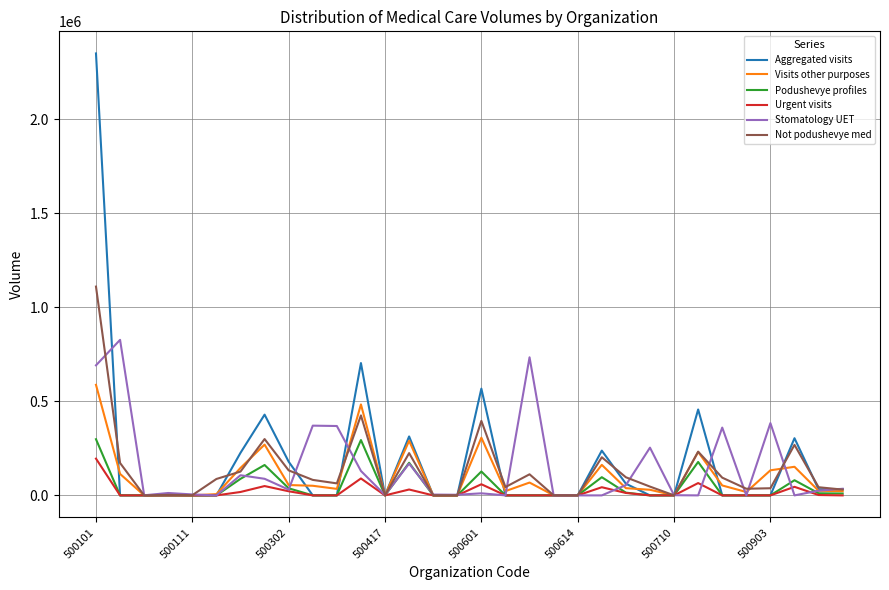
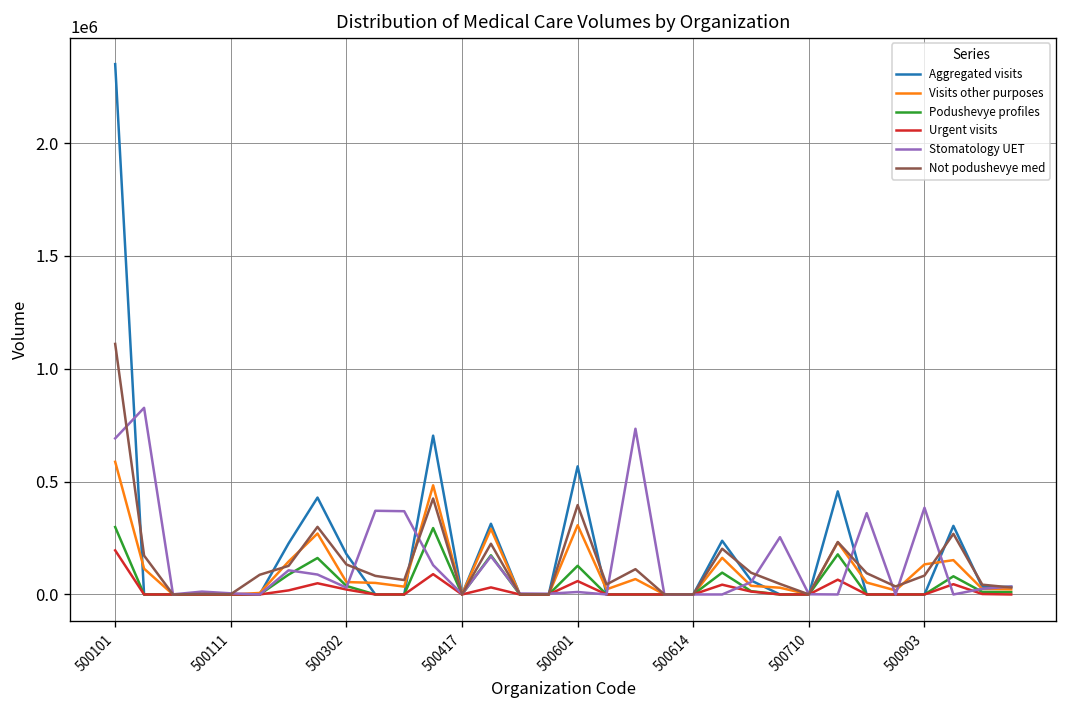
  {
    "Aggregated visits": {
      "500101": 2350000,
      "500302": 180000,
      "500601": 570000
    },
    "Visits other purposes": {
      "500101": 590000,
      "500302": 60000,
      "500601": 310000,
      "500903": 130000
    },
    "Podushevye profiles": {
      "500101": 300000,
      "500601": 130000
    },
    "Urgent visits": {
      "500101": 200000,
      "500601": 60000
    },
    "Stomatology UET": {
      "500101": 690000,
      "500601": 10000,
      "500903": 380000
    },
    "Not podushevye med": {
      "500101": 1110000,
      "500302": 130000,
      "500601": 400000,
-     "500903": 40000
+     "500903": 80000
    }
  }
